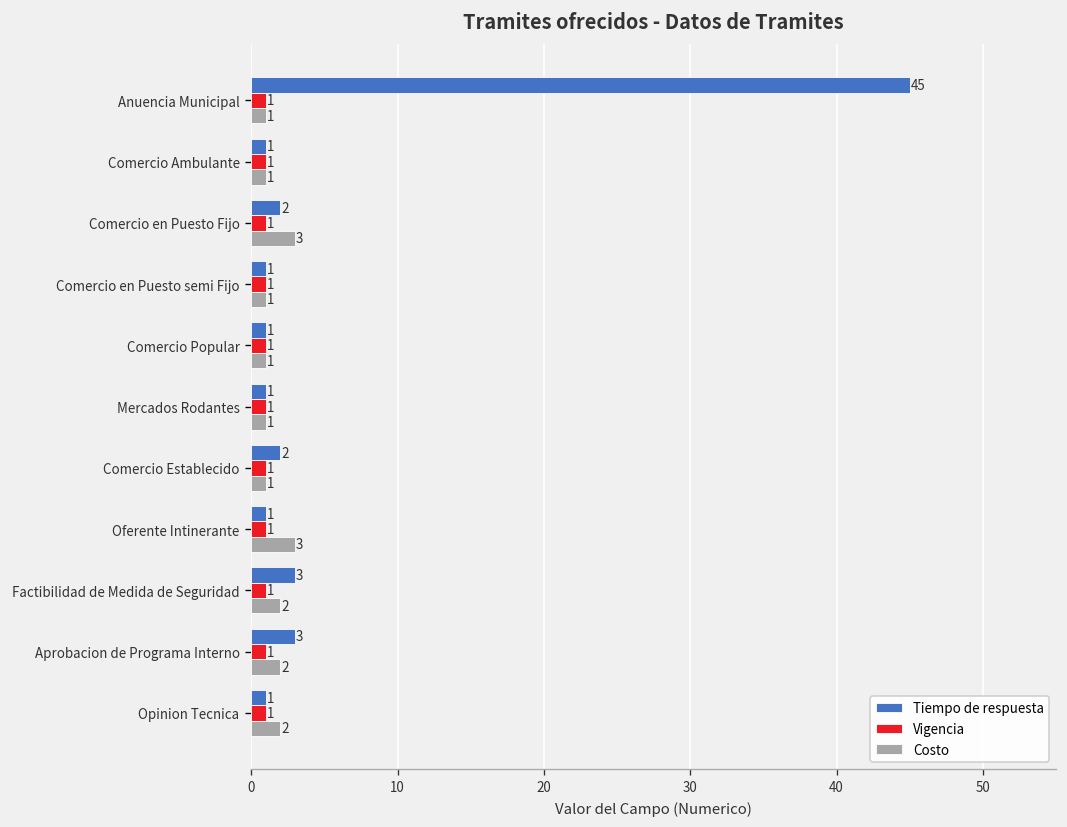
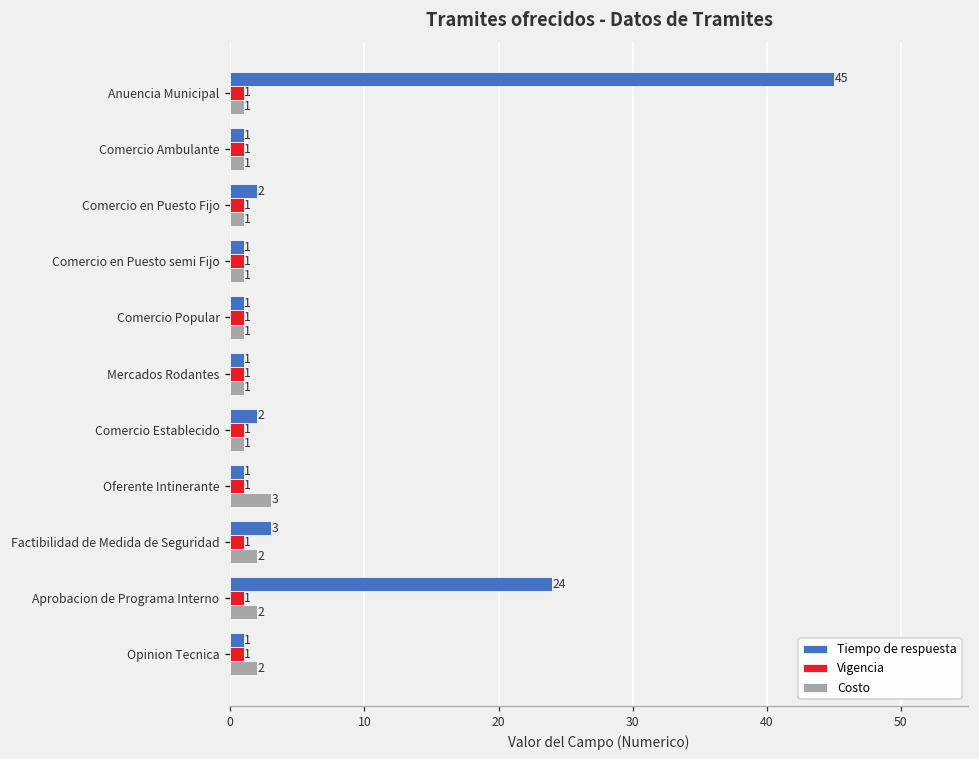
  {
    "Tiempo de respuesta": {
      "Anuencia Municipal": 45,
      "Comercio Ambulante": 1,
      "Comercio en Puesto Fijo": 2,
      "Comercio en Puesto semi Fijo": 1,
      "Comercio Popular": 1,
      "Mercados Rodantes": 1,
      "Comercio Establecido": 2,
      "Oferente Intinerante": 1,
      "Factibilidad de Medida de Seguridad": 3,
-     "Aprobacion de Programa Interno": 3,
+     "Aprobacion de Programa Interno": 24,
      "Opinion Tecnica": 1
    },
    "Vigencia": {
      "Anuencia Municipal": 1,
      "Comercio Ambulante": 1,
      "Comercio en Puesto Fijo": 1,
      "Comercio en Puesto semi Fijo": 1,
      "Comercio Popular": 1,
      "Mercados Rodantes": 1,
      "Comercio Establecido": 1,
      "Oferente Intinerante": 1,
      "Factibilidad de Medida de Seguridad": 1,
      "Aprobacion de Programa Interno": 1,
      "Opinion Tecnica": 1
    },
    "Costo": {
      "Anuencia Municipal": 1,
      "Comercio Ambulante": 1,
-     "Comercio en Puesto Fijo": 3,
+     "Comercio en Puesto Fijo": 1,
      "Comercio en Puesto semi Fijo": 1,
      "Comercio Popular": 1,
      "Mercados Rodantes": 1,
      "Comercio Establecido": 1,
      "Oferente Intinerante": 3,
      "Factibilidad de Medida de Seguridad": 2,
      "Aprobacion de Programa Interno": 2,
      "Opinion Tecnica": 2
    }
  }
